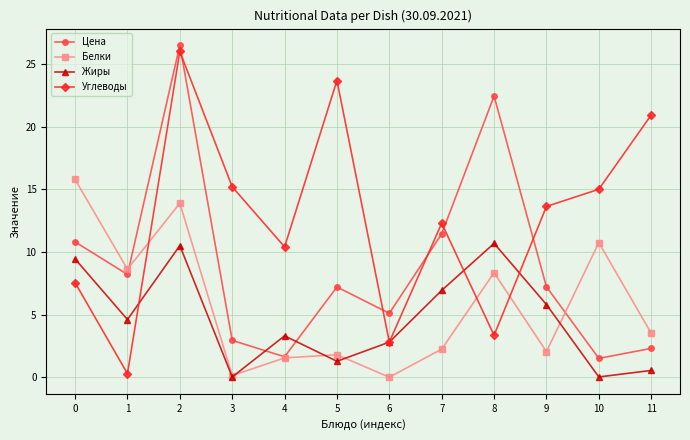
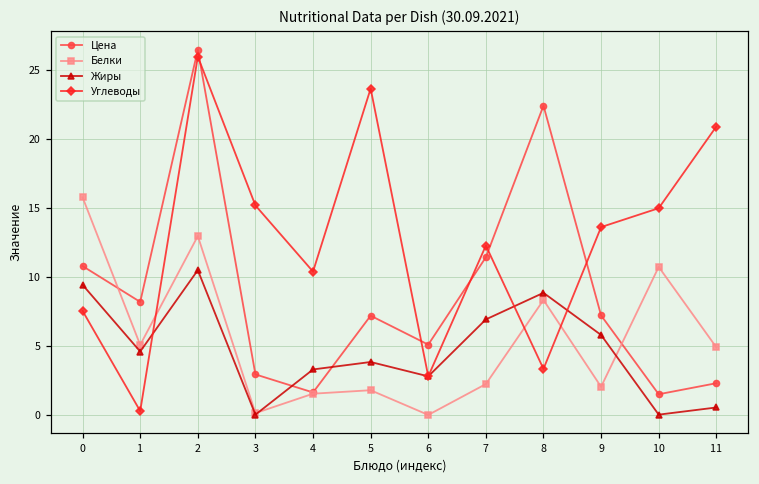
  {
    "Белки": {
      "0": 15.8,
-     "1": 8.6,
-     "2": 13.9,
+     "1": 5.1,
+     "2": 13.0,
      "5": 1.8,
      "6": 0.0,
      "7": 2.2,
      "8": 8.3,
      "9": 2.0,
      "10": 10.7,
-     "11": 3.5
+     "11": 4.9
    },
    "Жиры": {
      "0": 9.4,
      "1": 4.6,
      "2": 10.5,
      "4": 3.3,
-     "5": 1.3,
+     "5": 3.8,
      "7": 6.9,
-     "8": 10.7,
+     "8": 8.9,
      "9": 5.8,
      "10": 0.0,
      "11": 0.5
    }
  }
